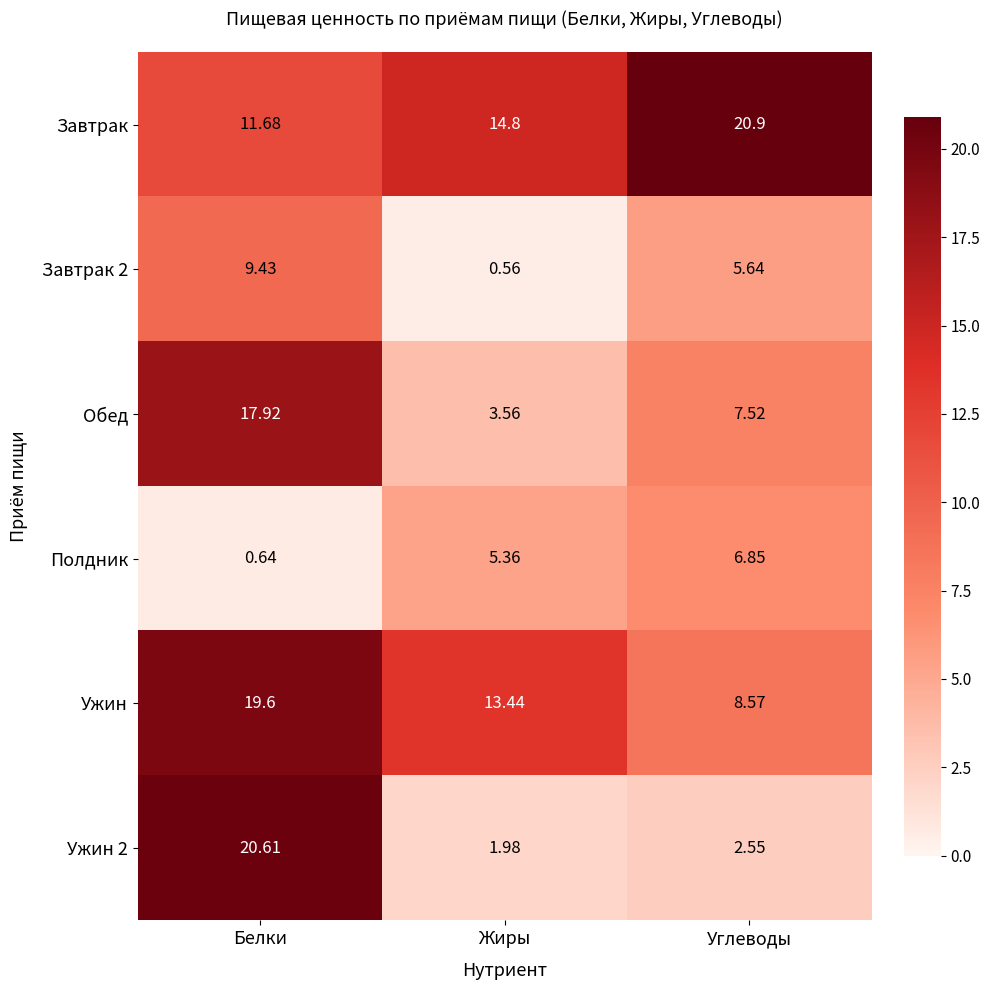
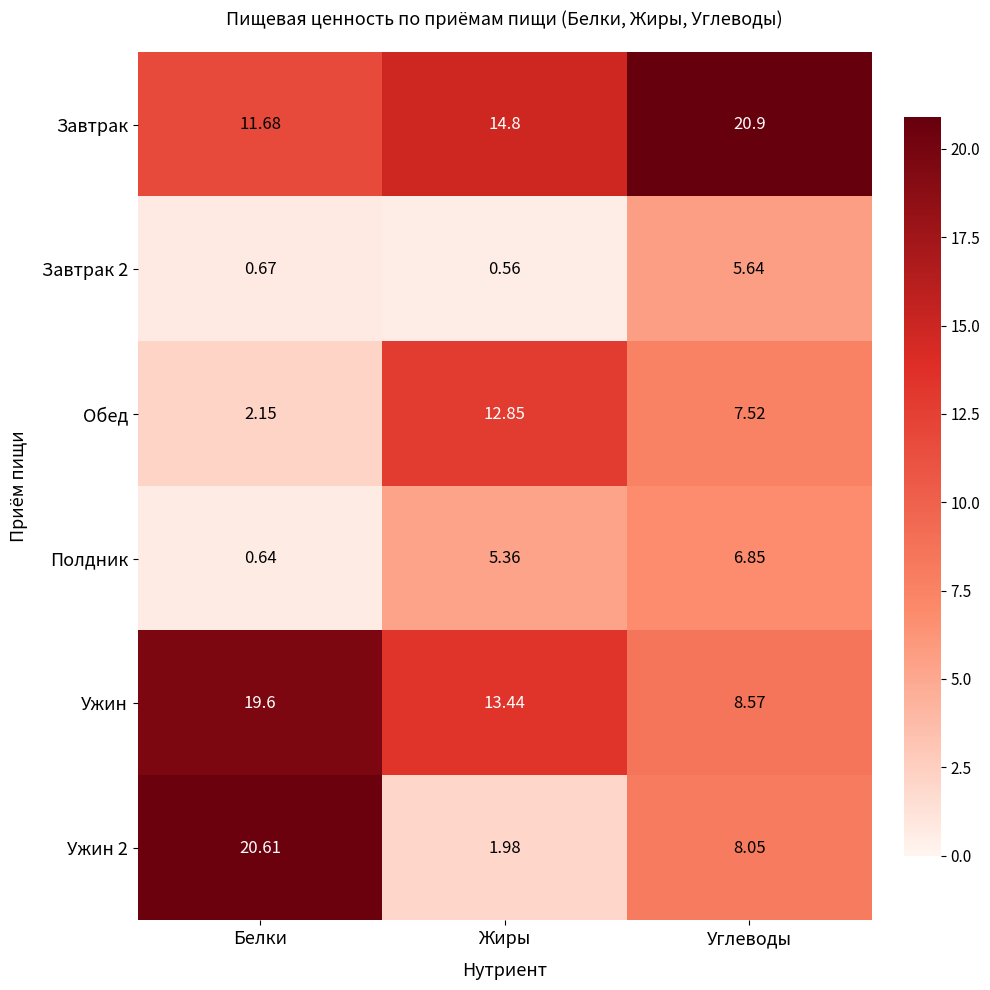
  {
    "Завтрак": {
      "Белки": 11.68,
      "Жиры": 14.8,
      "Углеводы": 20.9
    },
    "Завтрак 2": {
-     "Белки": 9.43,
+     "Белки": 0.67,
      "Жиры": 0.56,
      "Углеводы": 5.64
    },
    "Обед": {
-     "Белки": 17.92,
-     "Жиры": 3.56,
+     "Белки": 2.15,
+     "Жиры": 12.85,
      "Углеводы": 7.52
    },
    "Полдник": {
      "Белки": 0.64,
      "Жиры": 5.36,
      "Углеводы": 6.85
    },
    "Ужин": {
      "Белки": 19.6,
      "Жиры": 13.44,
      "Углеводы": 8.57
    },
    "Ужин 2": {
      "Белки": 20.61,
      "Жиры": 1.98,
-     "Углеводы": 2.55
+     "Углеводы": 8.05
    }
  }
